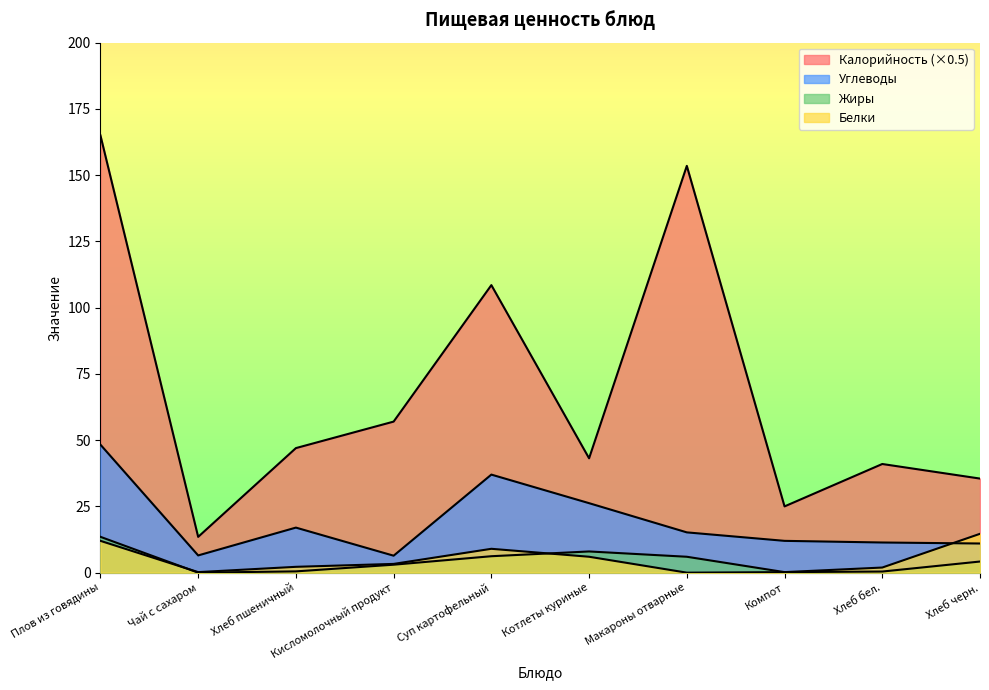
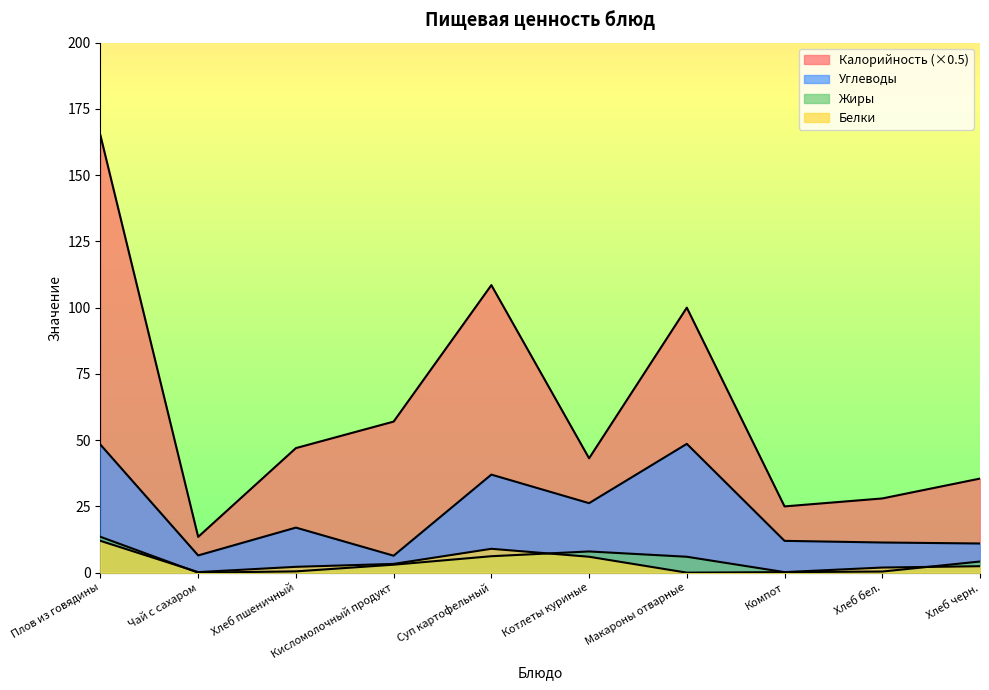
  {
    "Калорийность (×0.5)": {
      "Плов из говядины": 165,
      "Чай с сахаром": 14,
      "Хлеб пшеничный": 47,
      "Кисломолочный продукт": 57,
      "Суп картофельный": 109,
      "Котлеты куриные": 43,
-     "Макароны отварные": 154,
+     "Макароны отварные": 100,
      "Компот": 25,
-     "Хлеб бел.": 41,
+     "Хлеб бел.": 28,
      "Хлеб черн.": 36
    },
    "Углеводы": {
      "Плов из говядины": 48,
      "Чай с сахаром": 7,
      "Хлеб пшеничный": 17,
      "Кисломолочный продукт": 6,
      "Суп картофельный": 37,
      "Котлеты куриные": 26,
-     "Макароны отварные": 15,
+     "Макароны отварные": 49,
      "Компот": 12,
      "Хлеб бел.": 11,
      "Хлеб черн.": 11
    },
    "Жиры": {
      "Плов из говядины": 14,
      "Хлеб пшеничный": 0,
      "Суп картофельный": 6,
      "Котлеты куриные": 8,
      "Макароны отварные": 6,
      "Хлеб бел.": 0,
      "Хлеб черн.": 4
    },
    "Белки": {
      "Плов из говядины": 12,
      "Хлеб пшеничный": 2,
      "Суп картофельный": 9,
      "Котлеты куриные": 6,
      "Макароны отварные": 0,
      "Хлеб бел.": 2,
-     "Хлеб черн.": 15
+     "Хлеб черн.": 2
    }
  }
